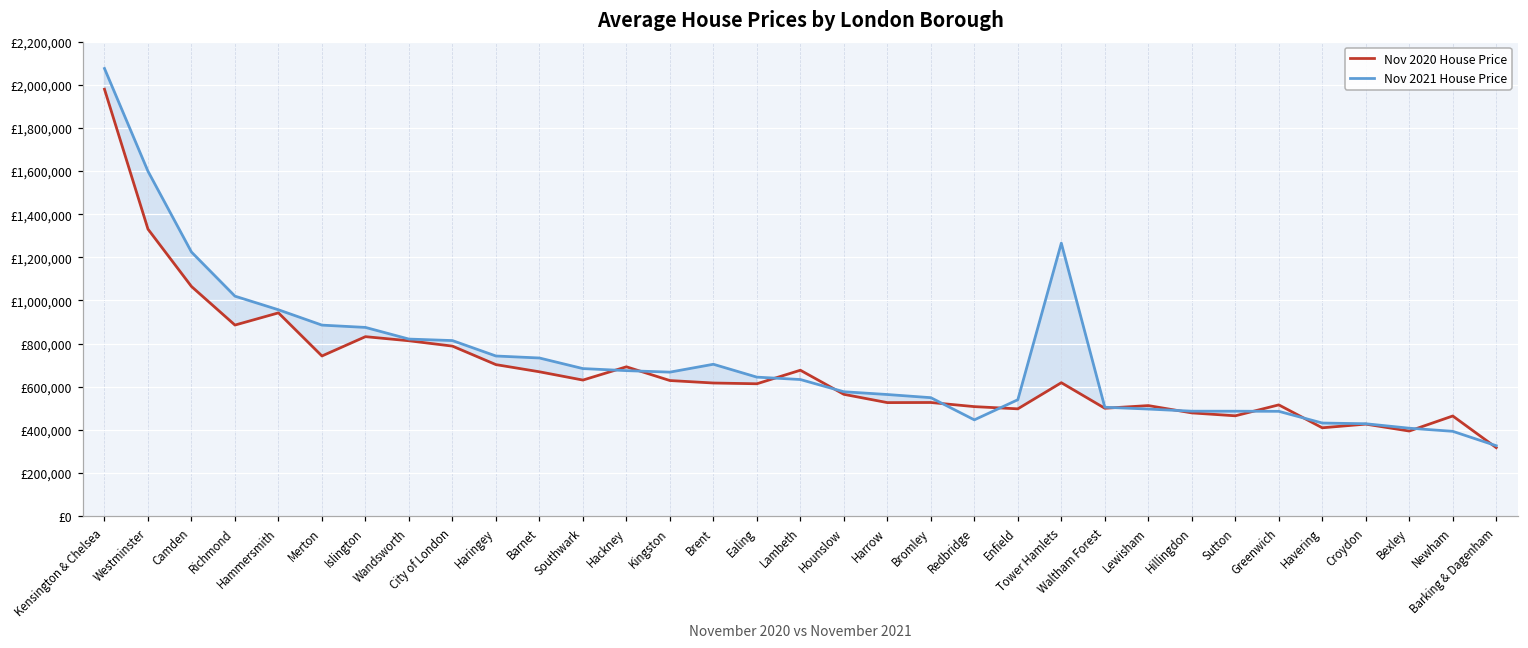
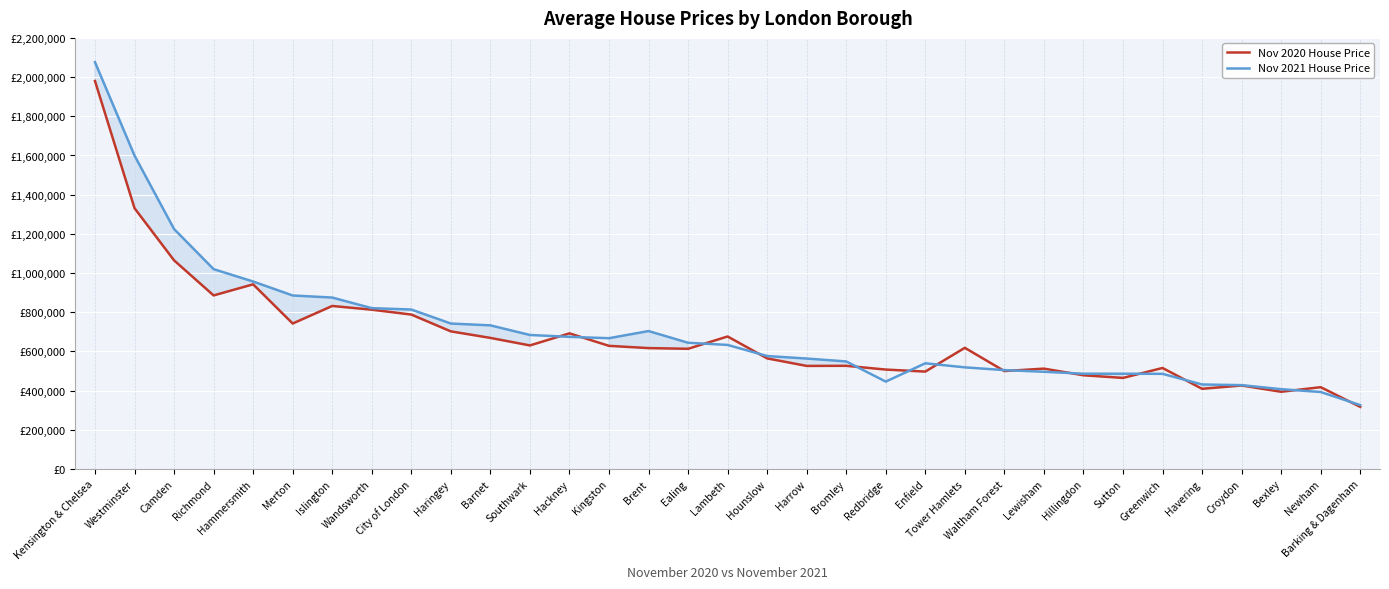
  {
    "Nov 2020 House Price": {
      "Kensington & Chelsea": "£1,980,000",
      "Westminster": "£1,330,000",
      "Camden": "£1,060,000",
      "Richmond": "£890,000",
      "Hammersmith": "£940,000",
      "Merton": "£740,000",
      "Islington": "£830,000",
      "City of London": "£790,000",
      "Haringey": "£700,000",
      "Barnet": "£670,000",
      "Southwark": "£630,000",
      "Hackney": "£690,000",
      "Kingston": "£630,000",
      "Brent": "£620,000",
      "Ealing": "£610,000",
      "Lambeth": "£680,000",
      "Harrow": "£530,000",
      "Bromley": "£530,000",
      "Redbridge": "£510,000",
      "Enfield": "£500,000",
      "Tower Hamlets": "£620,000",
      "Lewisham": "£510,000",
      "Sutton": "£470,000",
      "Greenwich": "£520,000",
      "Havering": "£410,000",
      "Bexley": "£390,000",
-     "Newham": "£460,000"
+     "Newham": "£420,000"
    },
    "Nov 2021 House Price": {
      "Kensington & Chelsea": "£2,080,000",
      "Westminster": "£1,600,000",
      "Camden": "£1,220,000",
      "Richmond": "£1,020,000",
      "Hammersmith": "£960,000",
      "Merton": "£890,000",
      "Islington": "£880,000",
      "City of London": "£810,000",
      "Haringey": "£740,000",
      "Barnet": "£730,000",
      "Southwark": "£680,000",
      "Hackney": "£670,000",
      "Kingston": "£670,000",
      "Brent": "£700,000",
      "Ealing": "£640,000",
      "Lambeth": "£630,000",
      "Harrow": "£560,000",
      "Bromley": "£550,000",
      "Redbridge": "£450,000",
      "Enfield": "£540,000",
-     "Tower Hamlets": "£1,270,000",
+     "Tower Hamlets": "£520,000",
      "Lewisham": "£500,000",
      "Sutton": "£490,000",
      "Greenwich": "£490,000",
      "Havering": "£430,000",
      "Bexley": "£410,000",
      "Newham": "£390,000"
    }
  }
